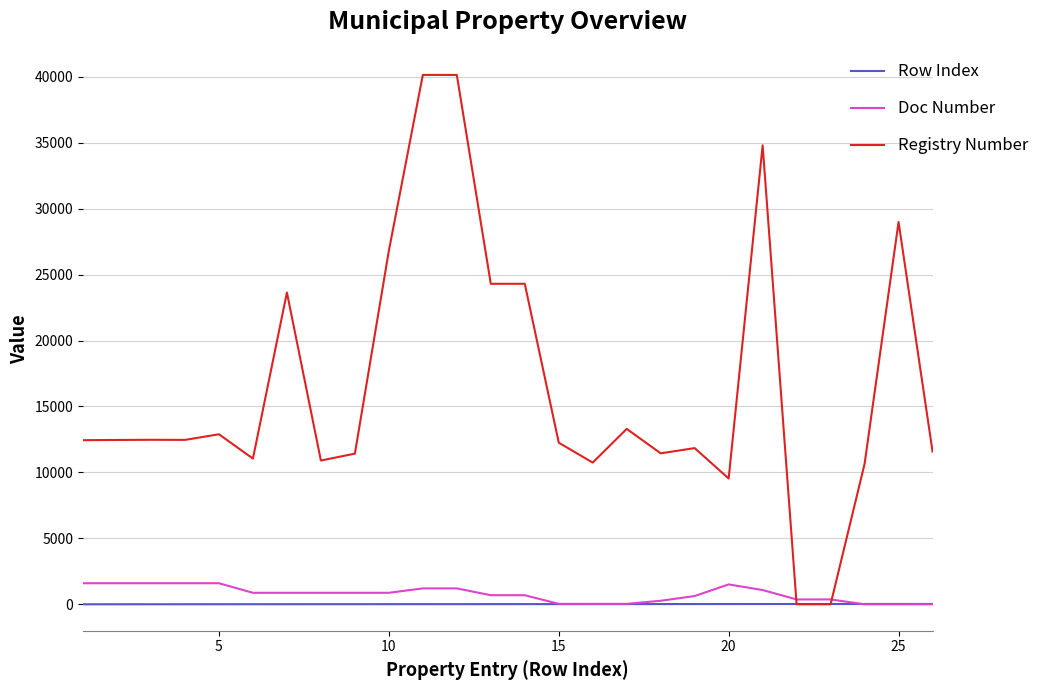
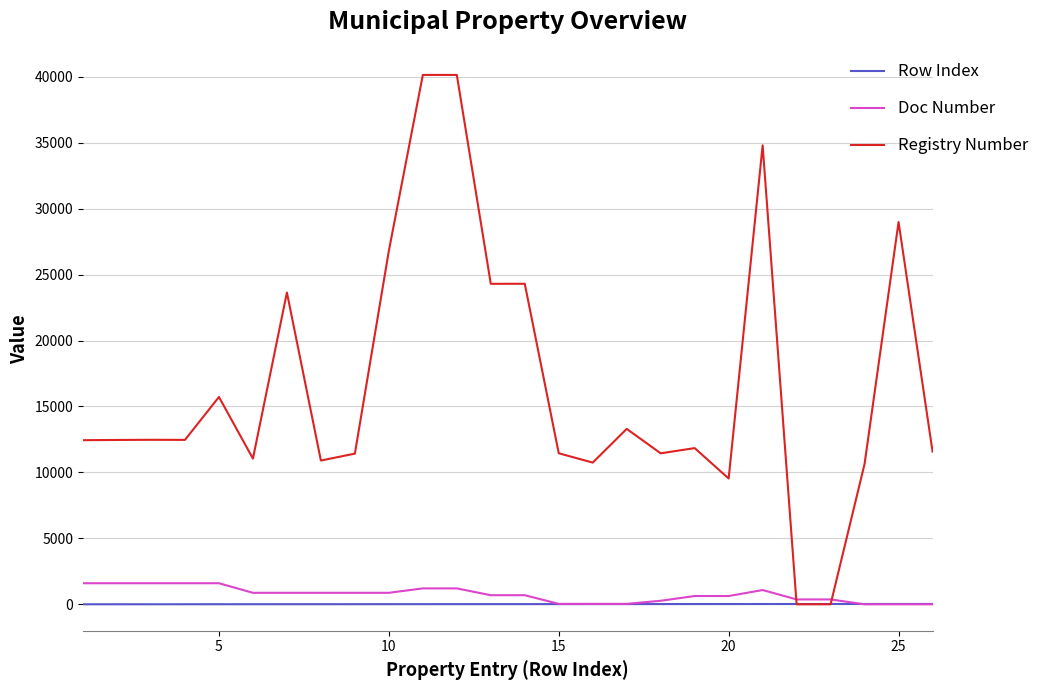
  {
    "Row Index": {
      "5": 0,
      "10": 0,
      "20": 0
    },
    "Doc Number": {
      "5": 1600,
      "10": 900,
-     "20": 1500
+     "20": 600
    },
    "Registry Number": {
-     "5": 12900,
+     "5": 15700,
      "10": 26800,
-     "15": 12300,
+     "15": 11500,
      "20": 9500,
      "25": 29000
    }
  }
